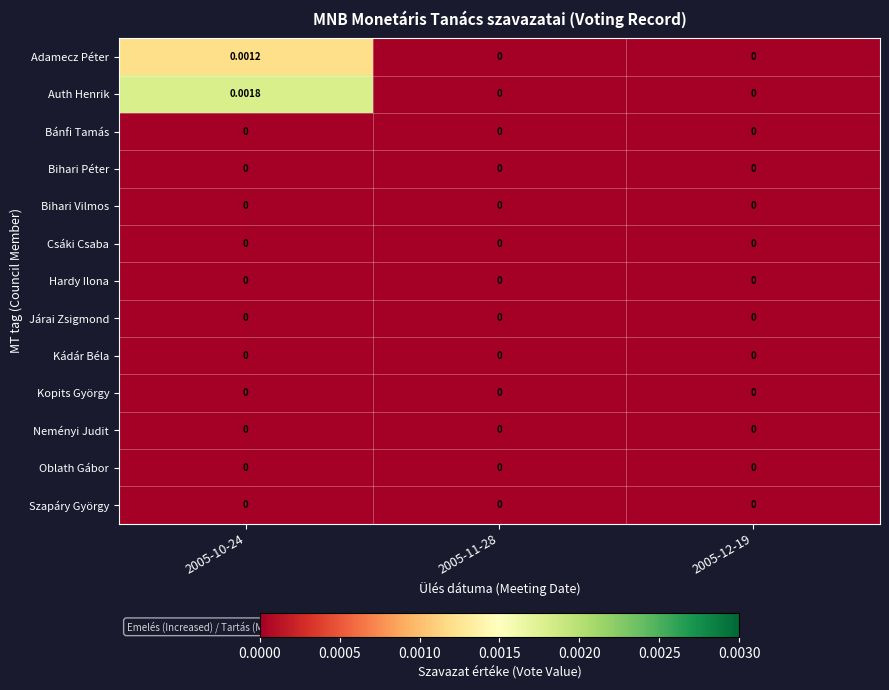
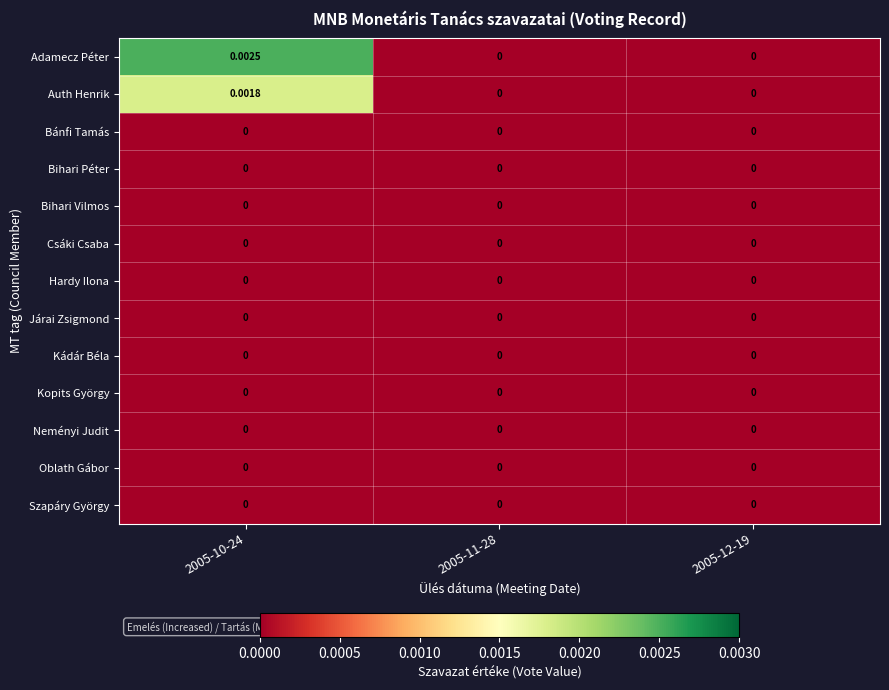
  {
    "Adamecz Péter": {
-     "2005-10-24": 0.0012,
+     "2005-10-24": 0.0025,
      "2005-11-28": 0,
      "2005-12-19": 0
    },
    "Auth Henrik": {
      "2005-10-24": 0.0018,
      "2005-11-28": 0,
      "2005-12-19": 0
    },
    "Bánfi Tamás": {
      "2005-10-24": 0,
      "2005-11-28": 0,
      "2005-12-19": 0
    },
    "Bihari Péter": {
      "2005-10-24": 0,
      "2005-11-28": 0,
      "2005-12-19": 0
    },
    "Bihari Vilmos": {
      "2005-10-24": 0,
      "2005-11-28": 0,
      "2005-12-19": 0
    },
    "Csáki Csaba": {
      "2005-10-24": 0,
      "2005-11-28": 0,
      "2005-12-19": 0
    },
    "Hardy Ilona": {
      "2005-10-24": 0,
      "2005-11-28": 0,
      "2005-12-19": 0
    },
    "Járai Zsigmond": {
      "2005-10-24": 0,
      "2005-11-28": 0,
      "2005-12-19": 0
    },
    "Kádár Béla": {
      "2005-10-24": 0,
      "2005-11-28": 0,
      "2005-12-19": 0
    },
    "Kopits György": {
      "2005-10-24": 0,
      "2005-11-28": 0,
      "2005-12-19": 0
    },
    "Neményi Judit": {
      "2005-10-24": 0,
      "2005-11-28": 0,
      "2005-12-19": 0
    },
    "Oblath Gábor": {
      "2005-10-24": 0,
      "2005-11-28": 0,
      "2005-12-19": 0
    },
    "Szapáry György": {
      "2005-10-24": 0,
      "2005-11-28": 0,
      "2005-12-19": 0
    }
  }
